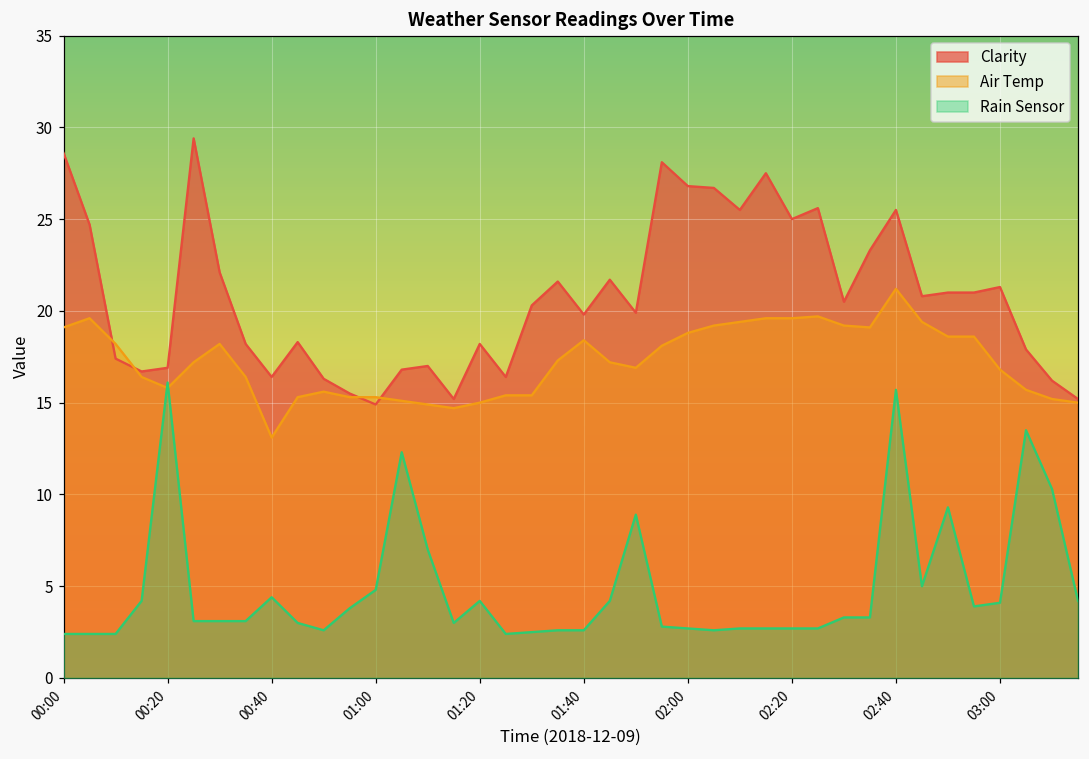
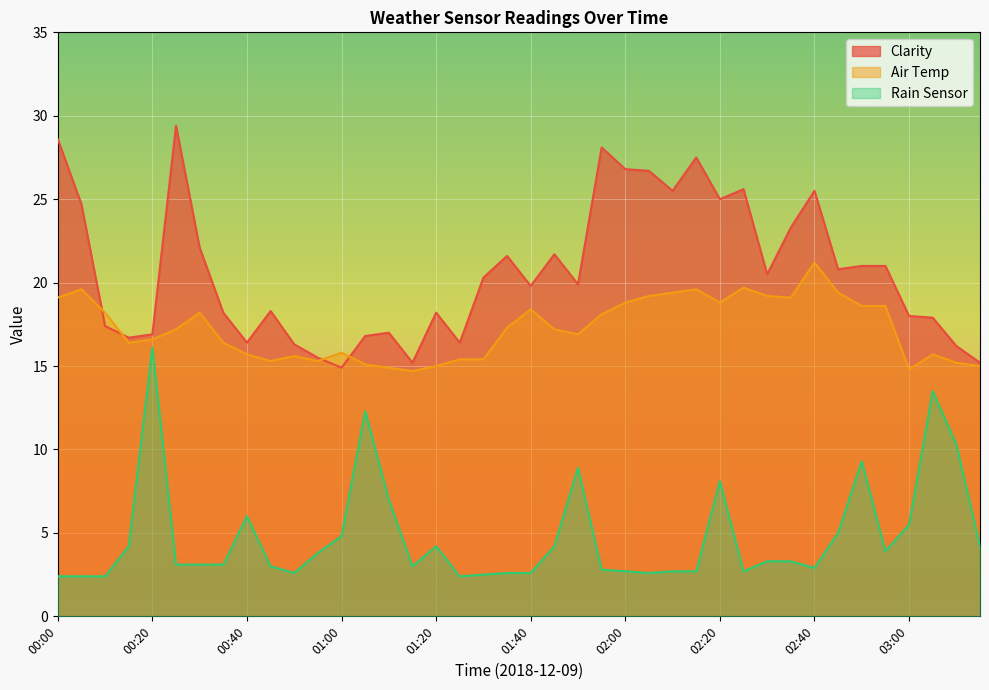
  {
    "Clarity": {
      "00:00": 28.6,
      "00:20": 16.9,
      "00:40": 16.4,
      "01:00": 14.9,
      "01:20": 18.2,
      "01:40": 19.8,
      "02:00": 26.8,
      "02:20": 25.0,
      "02:40": 25.5,
-     "03:00": 21.3
+     "03:00": 18.0
    },
    "Air Temp": {
      "00:00": 19.1,
-     "00:20": 15.8,
-     "00:40": 13.1,
-     "01:00": 15.3,
+     "00:20": 16.6,
+     "00:40": 15.7,
+     "01:00": 15.8,
      "01:20": 15.0,
      "01:40": 18.4,
      "02:00": 18.8,
-     "02:20": 19.6,
+     "02:20": 18.8,
      "02:40": 21.2,
-     "03:00": 16.8
+     "03:00": 14.8
    },
    "Rain Sensor": {
      "00:00": 2.4,
      "00:20": 16.1,
-     "00:40": 4.4,
+     "00:40": 6.0,
      "01:00": 4.8,
      "01:20": 4.2,
      "01:40": 2.6,
      "02:00": 2.7,
-     "02:20": 2.7,
-     "02:40": 15.7,
-     "03:00": 4.1
+     "02:20": 8.1,
+     "02:40": 2.9,
+     "03:00": 5.5
    }
  }
